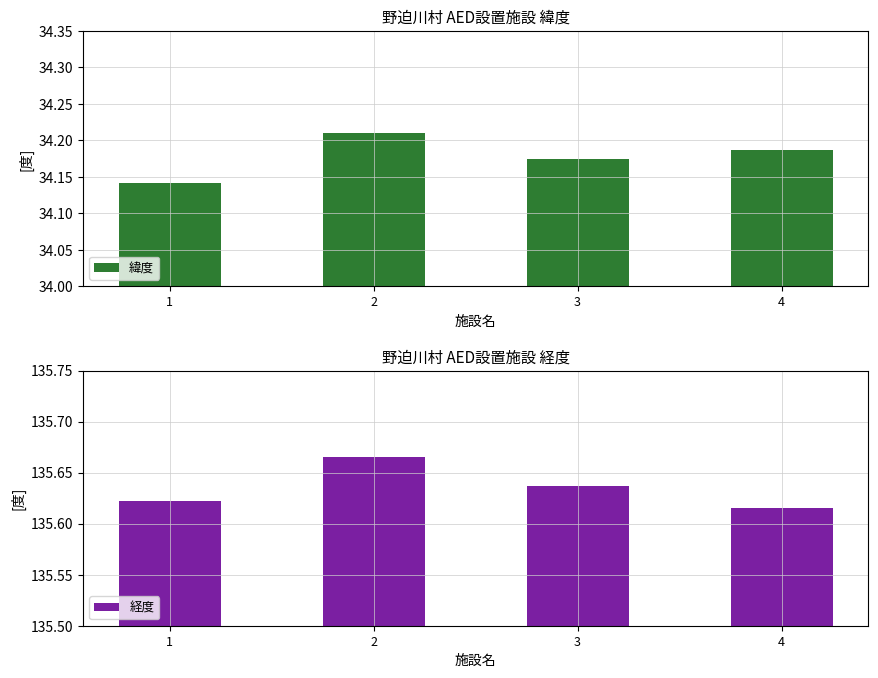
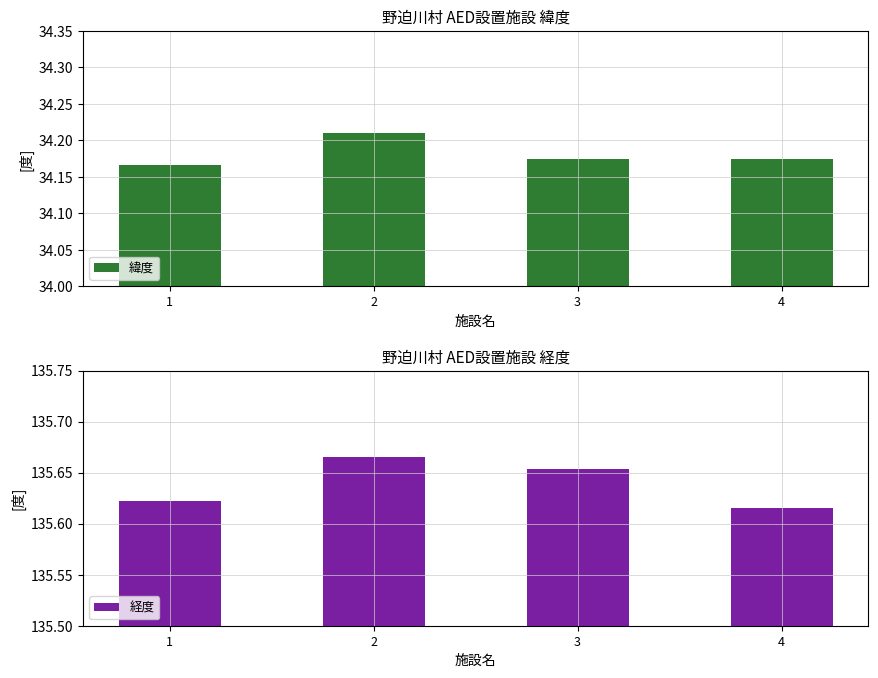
  {
    "野迫川村 AED設置施設 緯度": {
-     "1": 34.14,
+     "1": 34.17,
      "2": 34.21,
      "3": 34.17,
-     "4": 34.19
+     "4": 34.17
    },
    "野迫川村 AED設置施設 経度": {
      "1": 135.622,
      "2": 135.665,
-     "3": 135.637,
+     "3": 135.654,
      "4": 135.615
    }
  }
